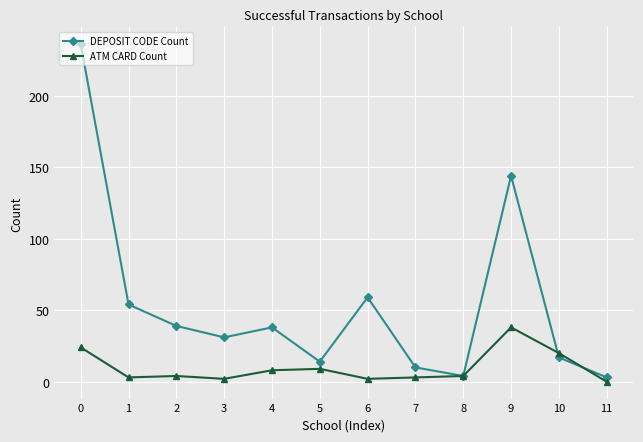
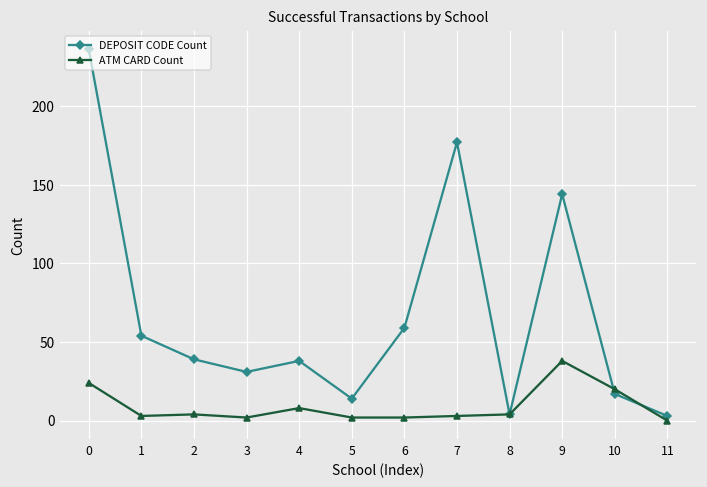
  {
    "DEPOSIT CODE Count": {
      "1": 54,
      "2": 39,
      "3": 31,
      "4": 38,
      "5": 14,
      "6": 59,
-     "7": 10,
+     "7": 177,
      "9": 144,
      "10": 17,
      "11": 3
    },
    "ATM CARD Count": {
      "0": 24,
      "1": 3,
      "2": 4,
      "3": 2,
      "4": 8,
-     "5": 9,
+     "5": 2,
      "6": 2,
      "7": 3,
      "9": 38,
      "10": 20,
      "11": 0
    }
  }
